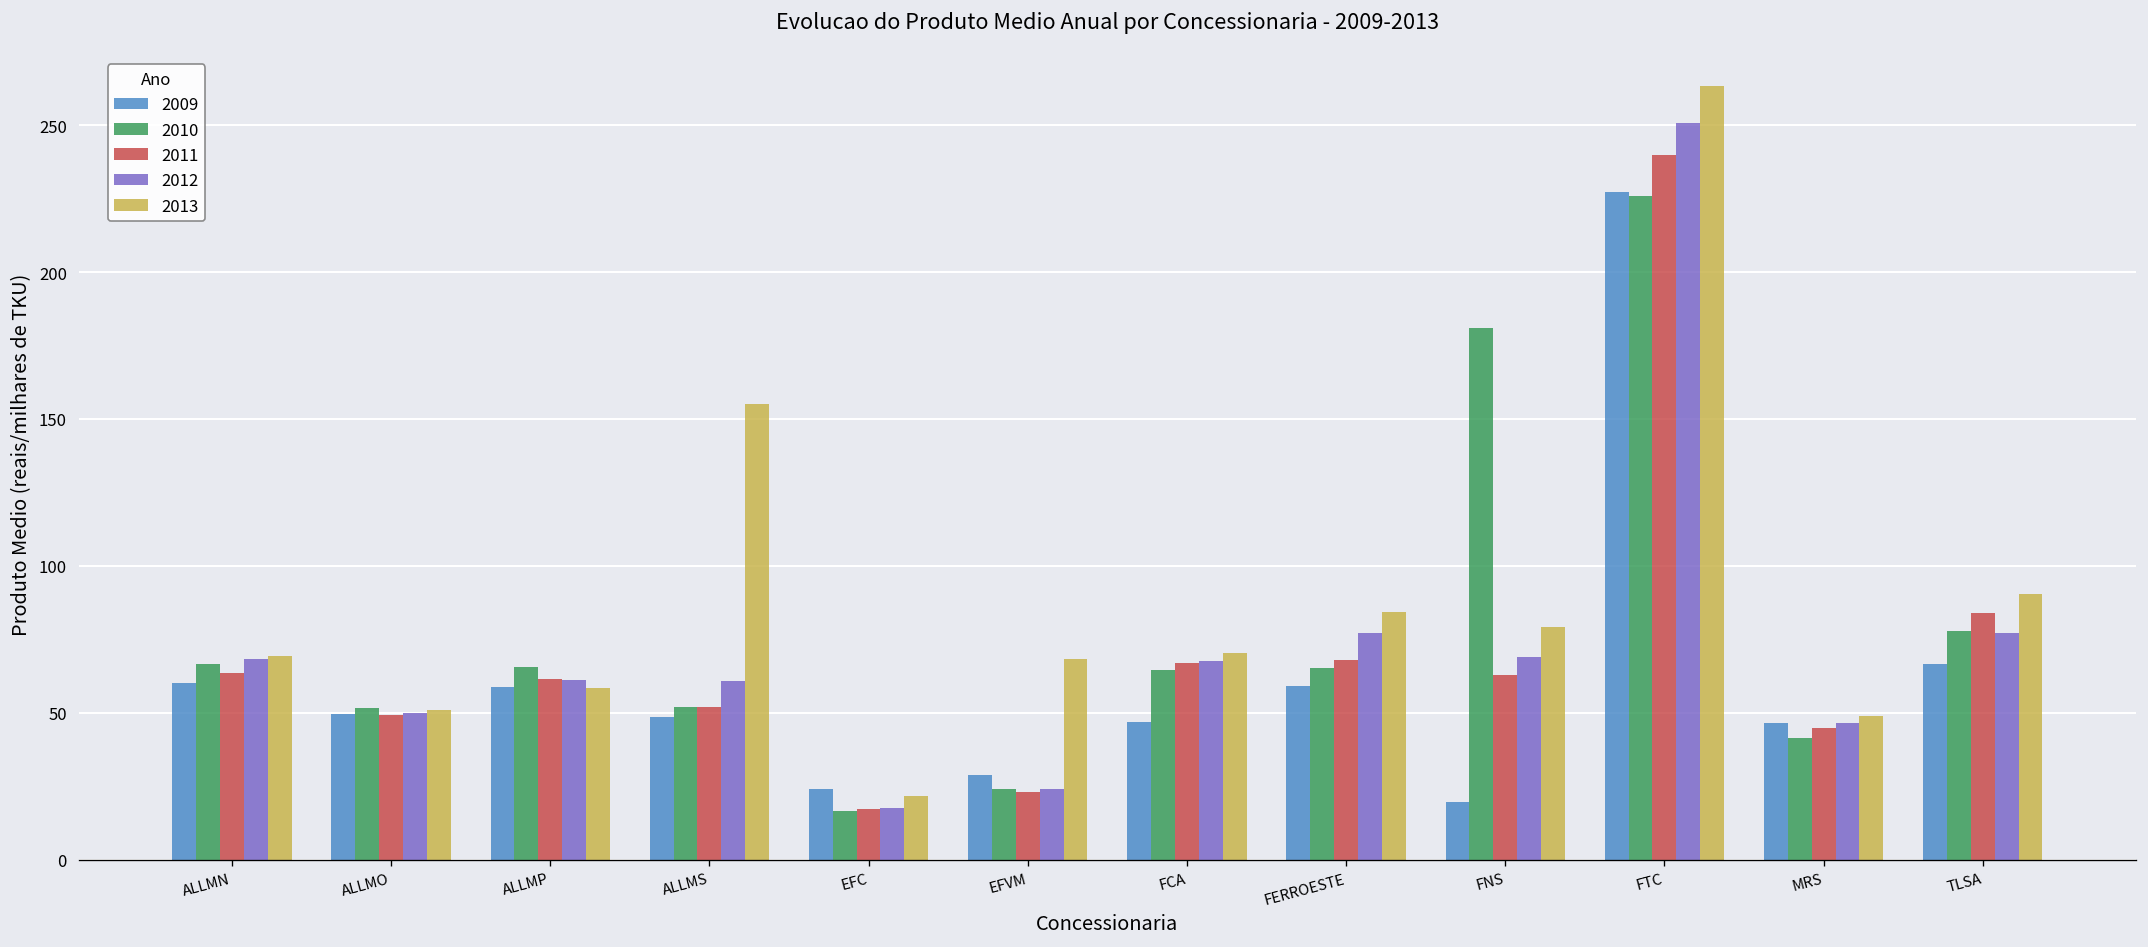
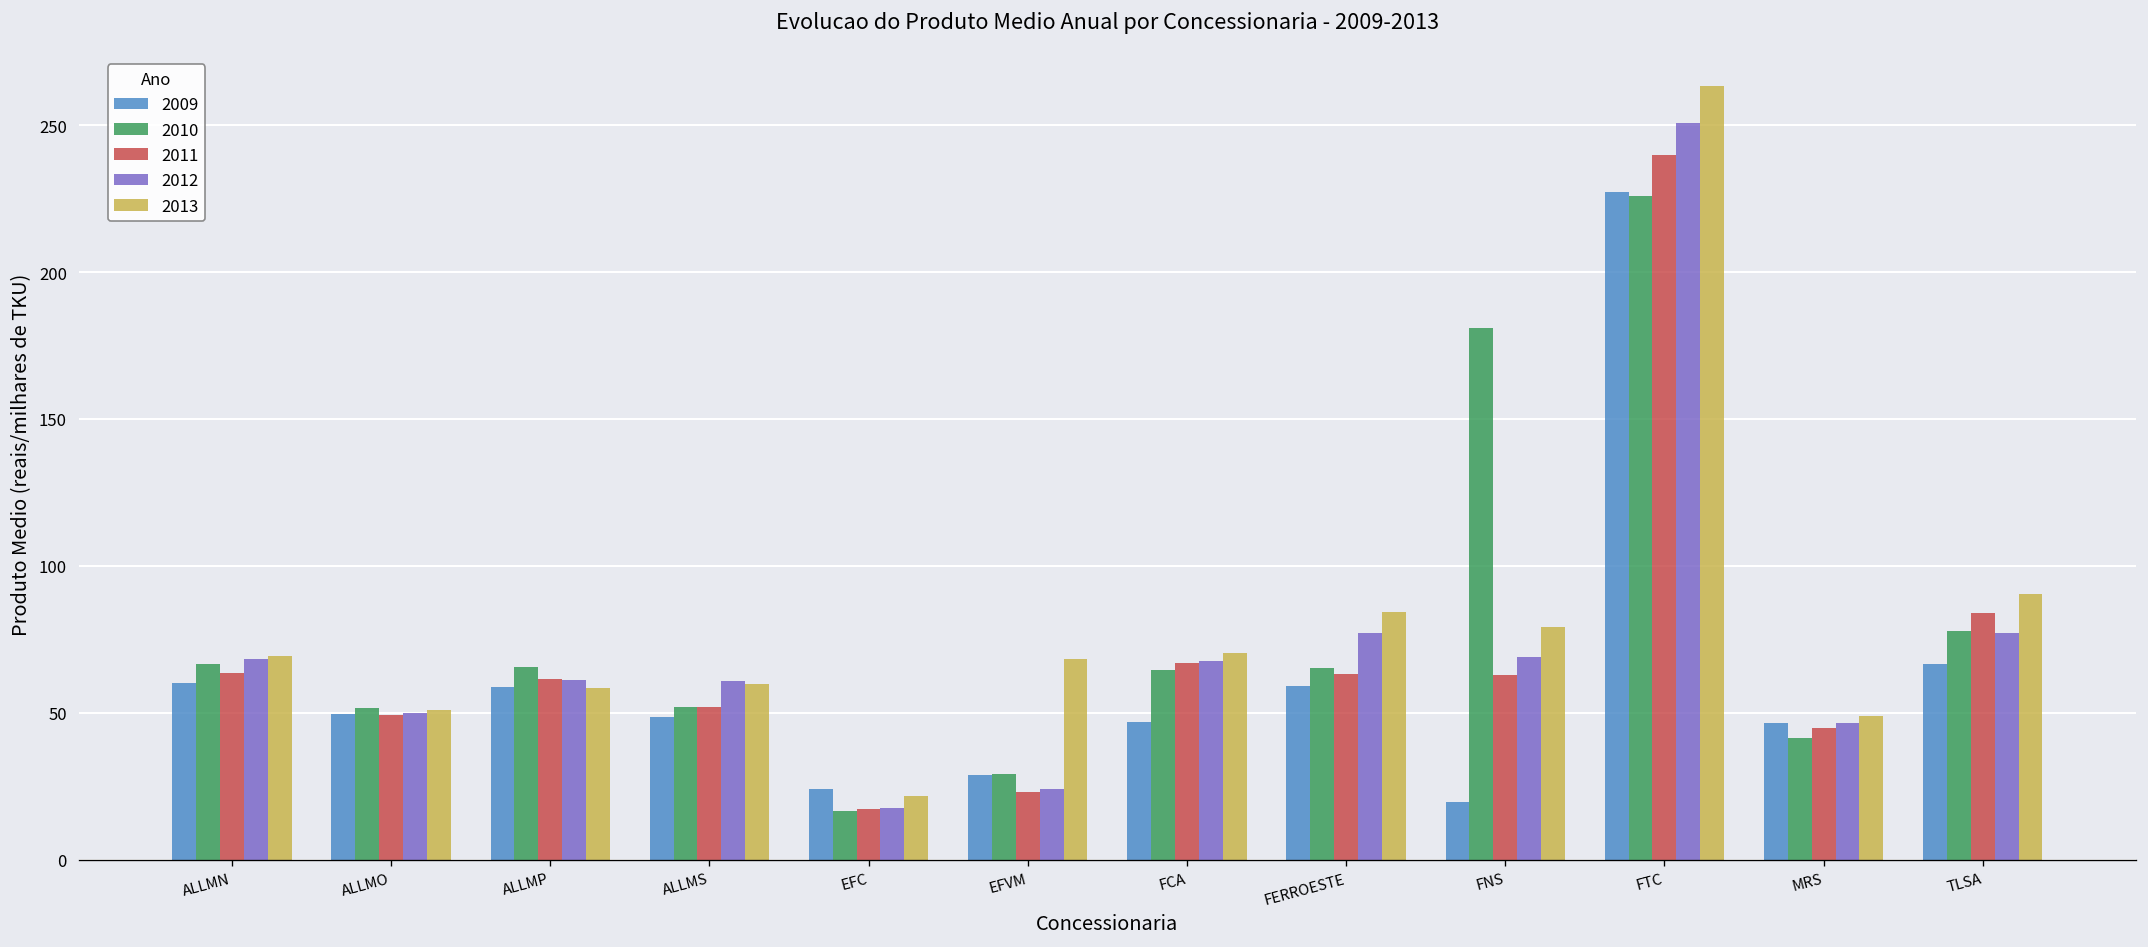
  {
    "2010": {
      "ALLMN": 67,
      "ALLMO": 52,
      "ALLMP": 66,
      "ALLMS": 52,
      "EFC": 17,
-     "EFVM": 24,
+     "EFVM": 29,
      "FCA": 65,
      "FERROESTE": 65,
      "FNS": 181,
      "FTC": 226,
      "MRS": 42,
      "TLSA": 78
    },
    "2011": {
      "ALLMN": 64,
      "ALLMO": 49,
      "ALLMP": 62,
      "ALLMS": 52,
      "EFC": 17,
      "EFVM": 23,
      "FCA": 67,
-     "FERROESTE": 68,
+     "FERROESTE": 63,
      "FNS": 63,
      "FTC": 240,
      "MRS": 45,
      "TLSA": 84
    },
    "2013": {
      "ALLMN": 69,
      "ALLMO": 51,
      "ALLMP": 58,
-     "ALLMS": 155,
+     "ALLMS": 60,
      "EFC": 22,
      "EFVM": 68,
      "FCA": 71,
      "FERROESTE": 84,
      "FNS": 79,
      "FTC": 263,
      "MRS": 49,
      "TLSA": 90
    }
  }
